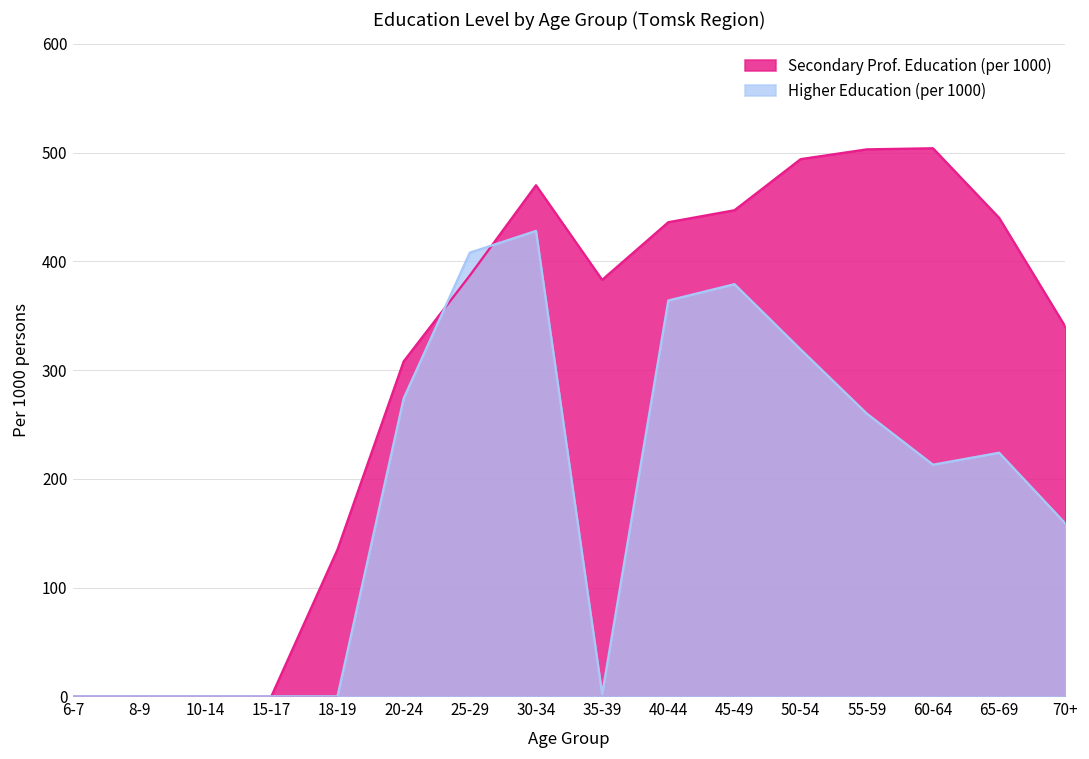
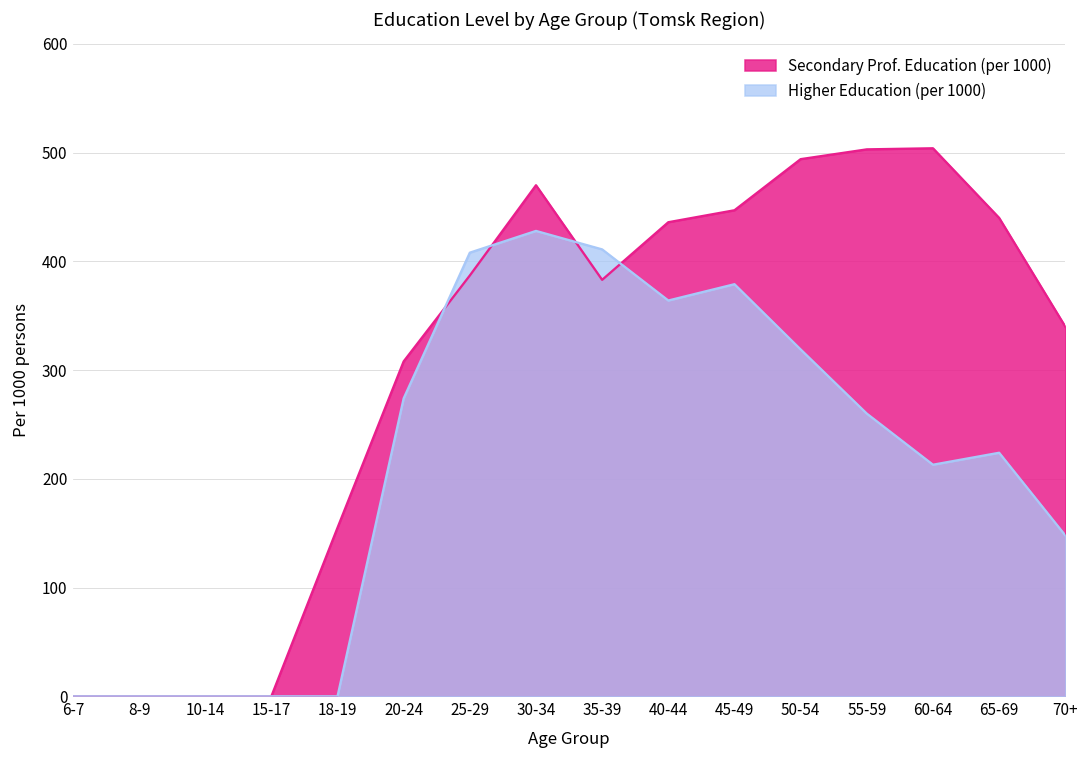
  {
    "Secondary Prof. Education (per 1000)": {
-     "18-19": 140,
+     "18-19": 160,
      "20-24": 310,
      "25-29": 390,
      "30-34": 470,
      "35-39": 380,
      "40-44": 440,
      "45-49": 450,
      "50-54": 490,
      "55-59": 500,
      "60-64": 500,
      "65-69": 440,
      "70+": 340
    },
    "Higher Education (per 1000)": {
      "18-19": 0,
      "20-24": 270,
      "25-29": 410,
      "30-34": 430,
-     "35-39": 0,
+     "35-39": 410,
      "40-44": 360,
      "45-49": 380,
      "50-54": 320,
      "55-59": 260,
      "60-64": 210,
      "65-69": 220,
-     "70+": 160
+     "70+": 150
    }
  }
